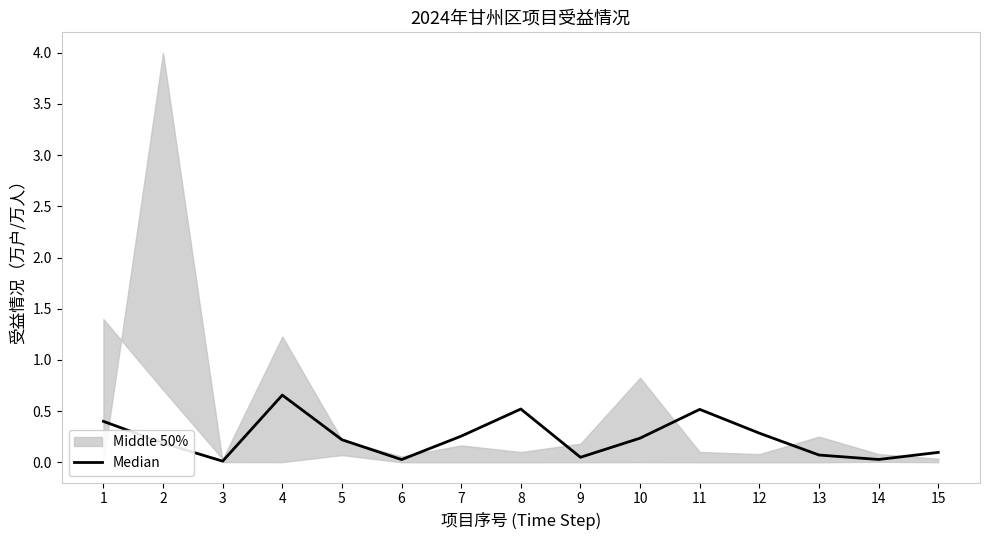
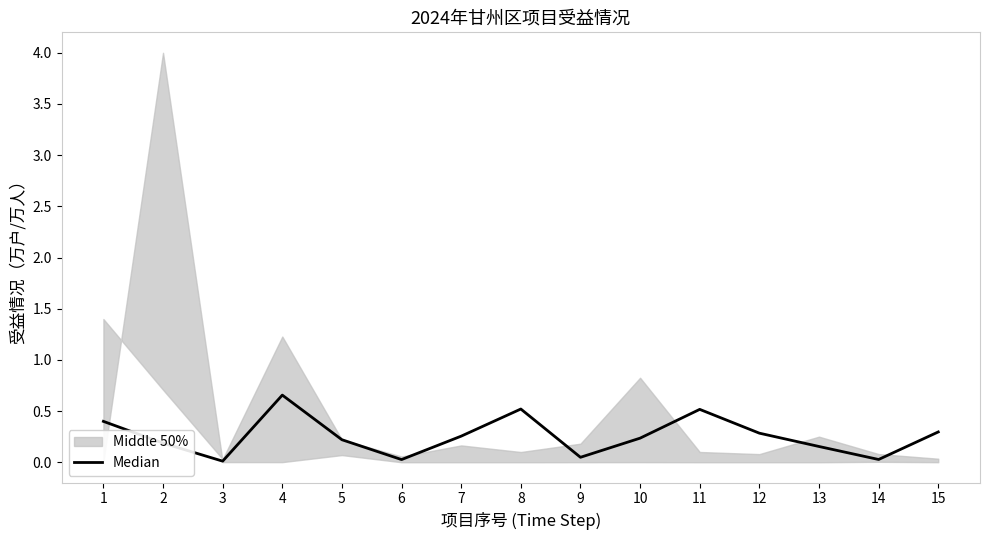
  {
    "Median": {
      "1": 0.40,
      "4": 0.66,
      "6": 0.03,
      "7": 0.26,
      "8": 0.52,
      "9": 0.05,
      "10": 0.24,
      "11": 0.52,
      "12": 0.28,
-     "13": 0.07,
+     "13": 0.15,
      "14": 0.03,
-     "15": 0.10
+     "15": 0.30
    }
  }
